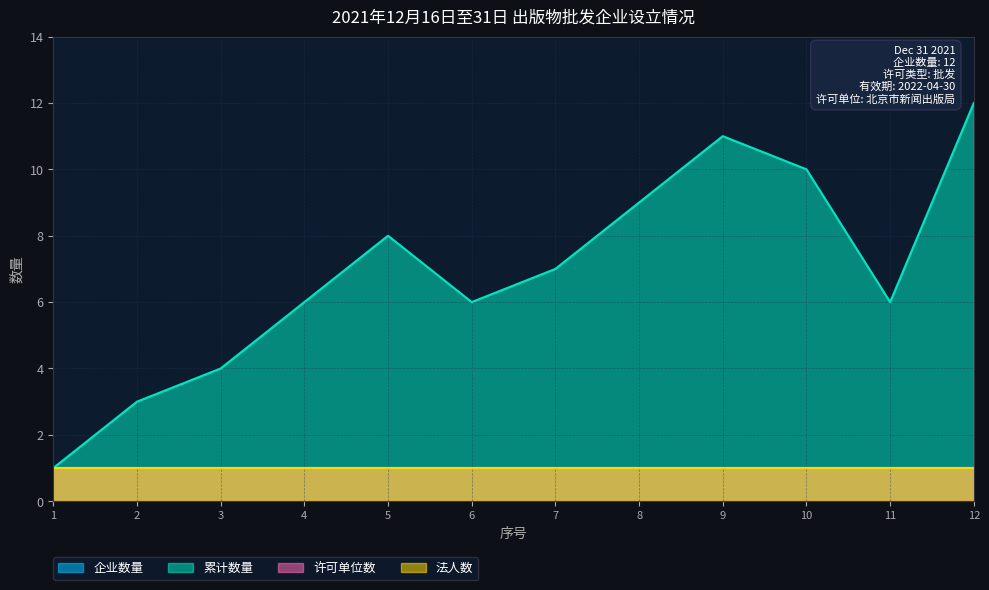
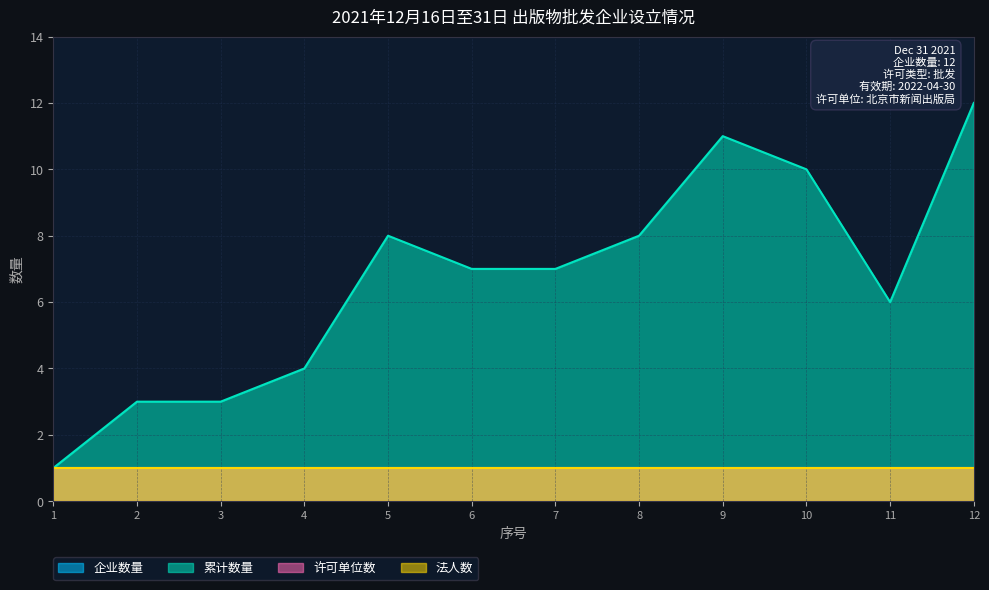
  {
    "法人数": {
      "2": 1,
      "3": 1,
      "4": 1,
      "5": 1,
      "6": 1,
      "7": 1,
      "8": 1,
      "9": 1,
      "10": 1,
      "11": 1,
      "12": 1
    },
    "累计数量": {
      "2": 3,
-     "3": 4,
-     "4": 6,
+     "3": 3,
+     "4": 4,
      "5": 8,
-     "6": 6,
+     "6": 7,
      "7": 7,
-     "8": 9,
+     "8": 8,
      "9": 11,
      "10": 10,
      "11": 6
    }
  }
